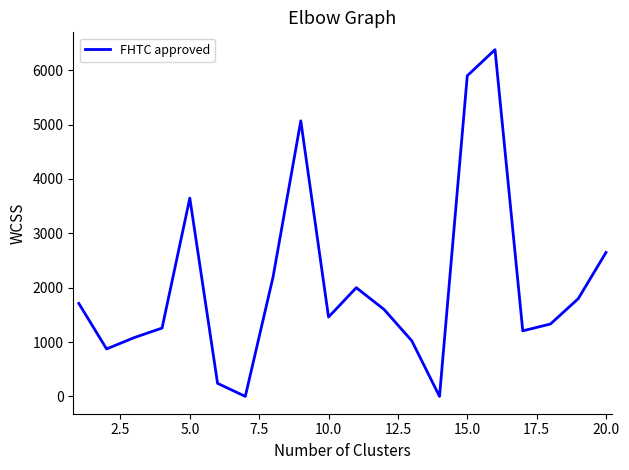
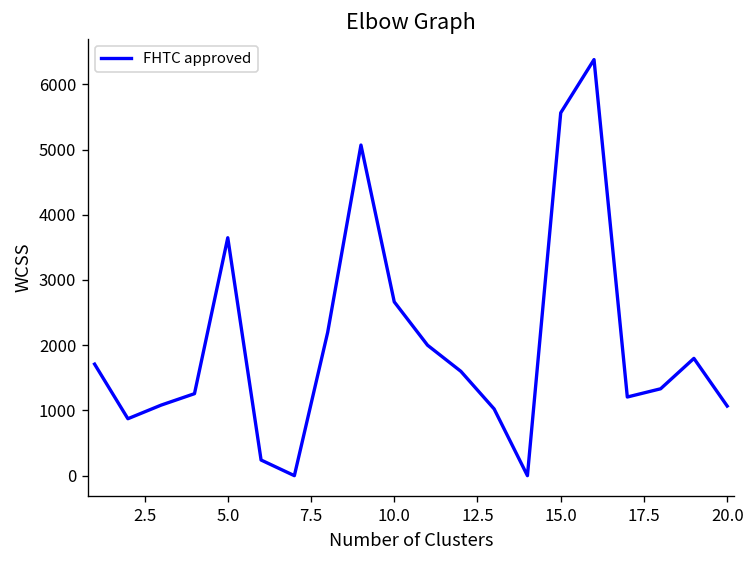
  {
    "5.0": 3600,
-   "10.0": 1500,
-   "15.0": 5900,
-   "20.0": 2600
+   "10.0": 2700,
+   "15.0": 5600,
+   "20.0": 1100
  }
